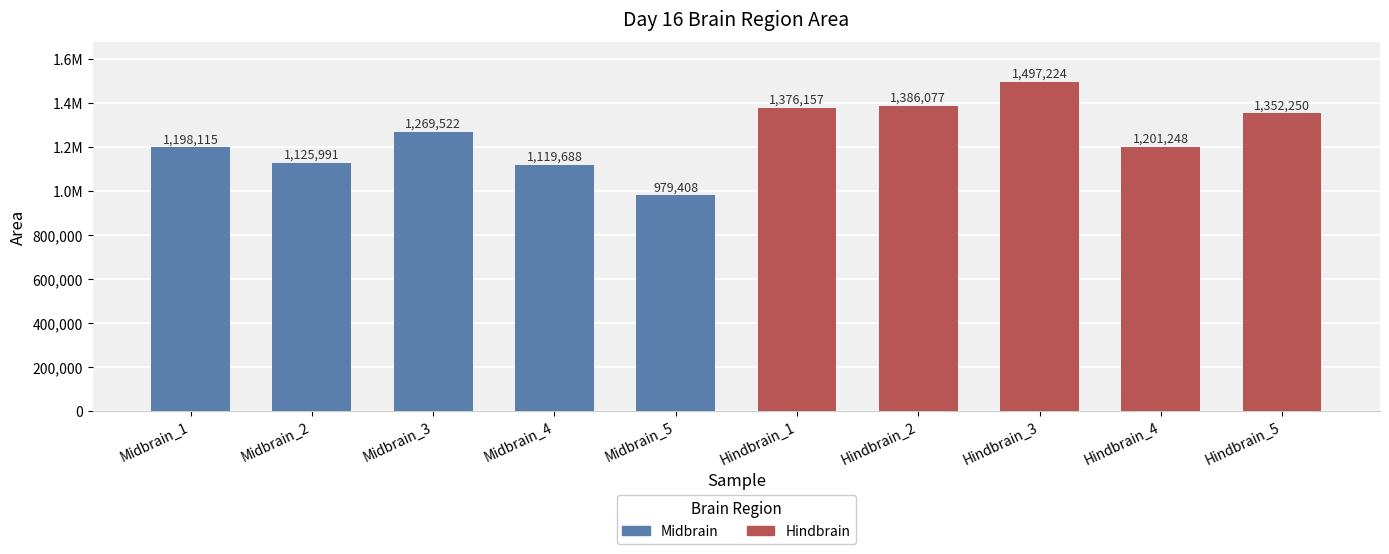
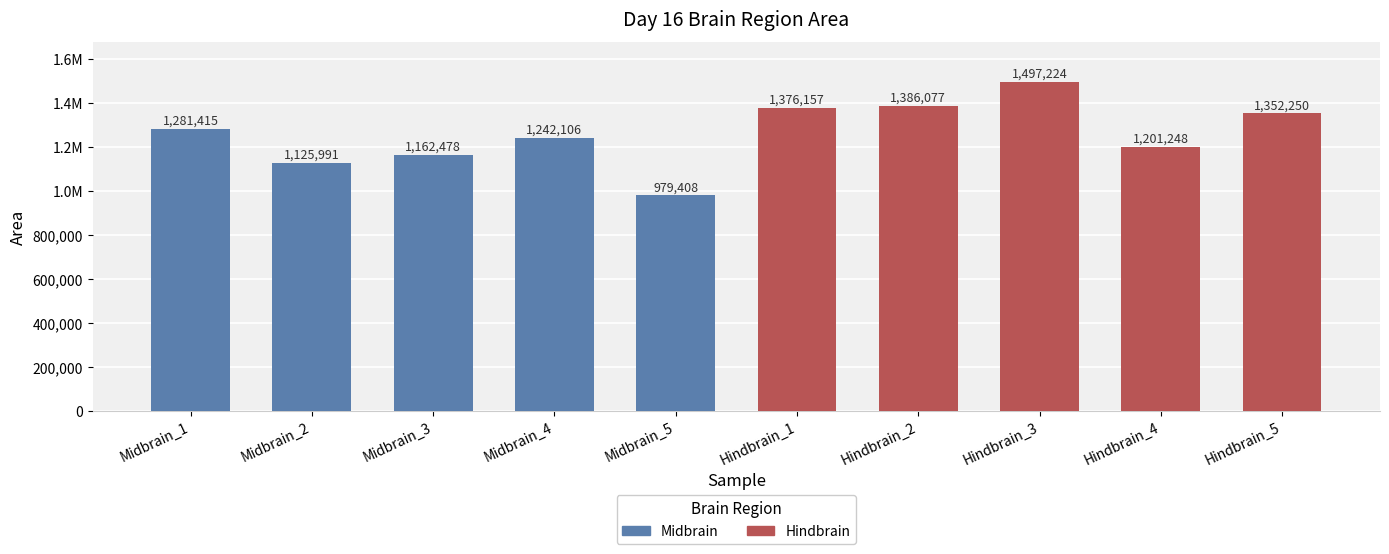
  {
    "Midbrain": {
-     "Midbrain_1": "1,198,115",
+     "Midbrain_1": "1,281,415",
      "Midbrain_2": "1,125,991",
-     "Midbrain_3": "1,269,522",
-     "Midbrain_4": "1,119,688",
+     "Midbrain_3": "1,162,478",
+     "Midbrain_4": "1,242,106",
      "Midbrain_5": "979,408"
    },
    "Hindbrain": {
      "Hindbrain_1": "1,376,157",
      "Hindbrain_2": "1,386,077",
      "Hindbrain_3": "1,497,224",
      "Hindbrain_4": "1,201,248",
      "Hindbrain_5": "1,352,250"
    }
  }
